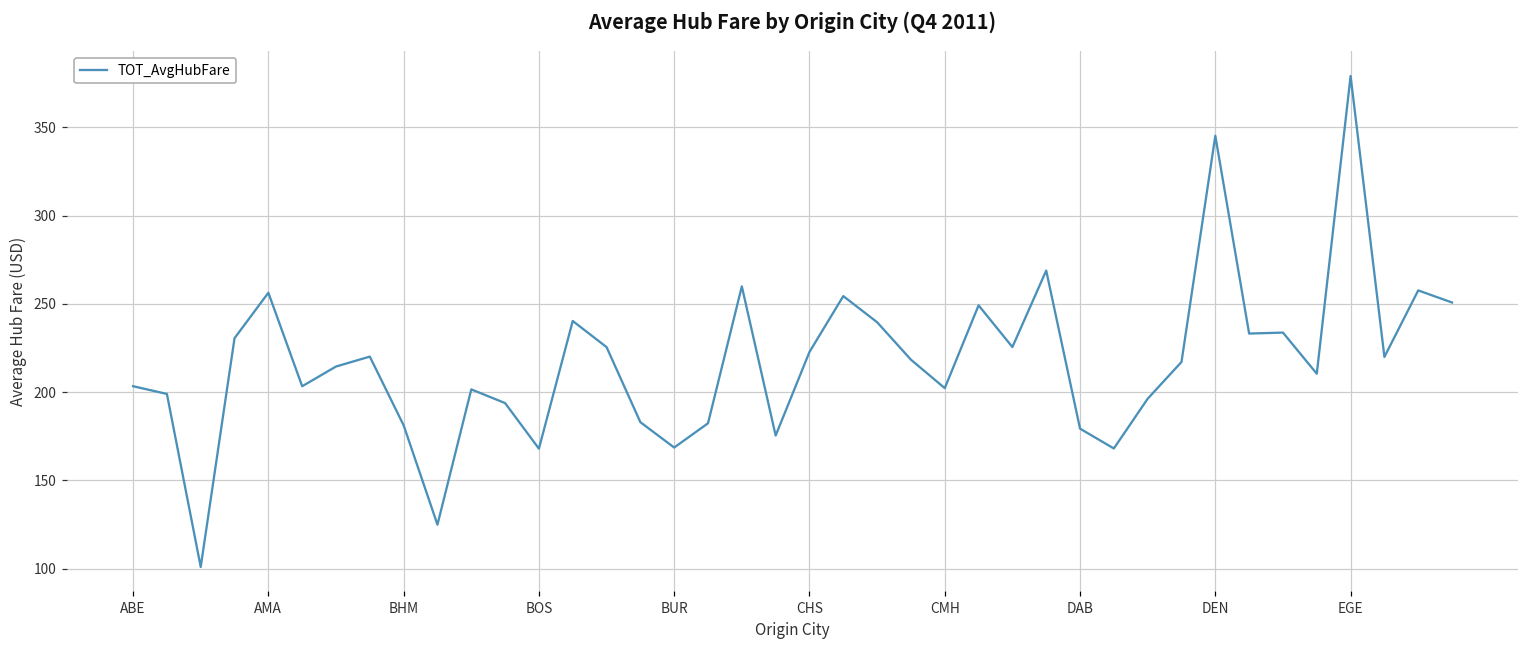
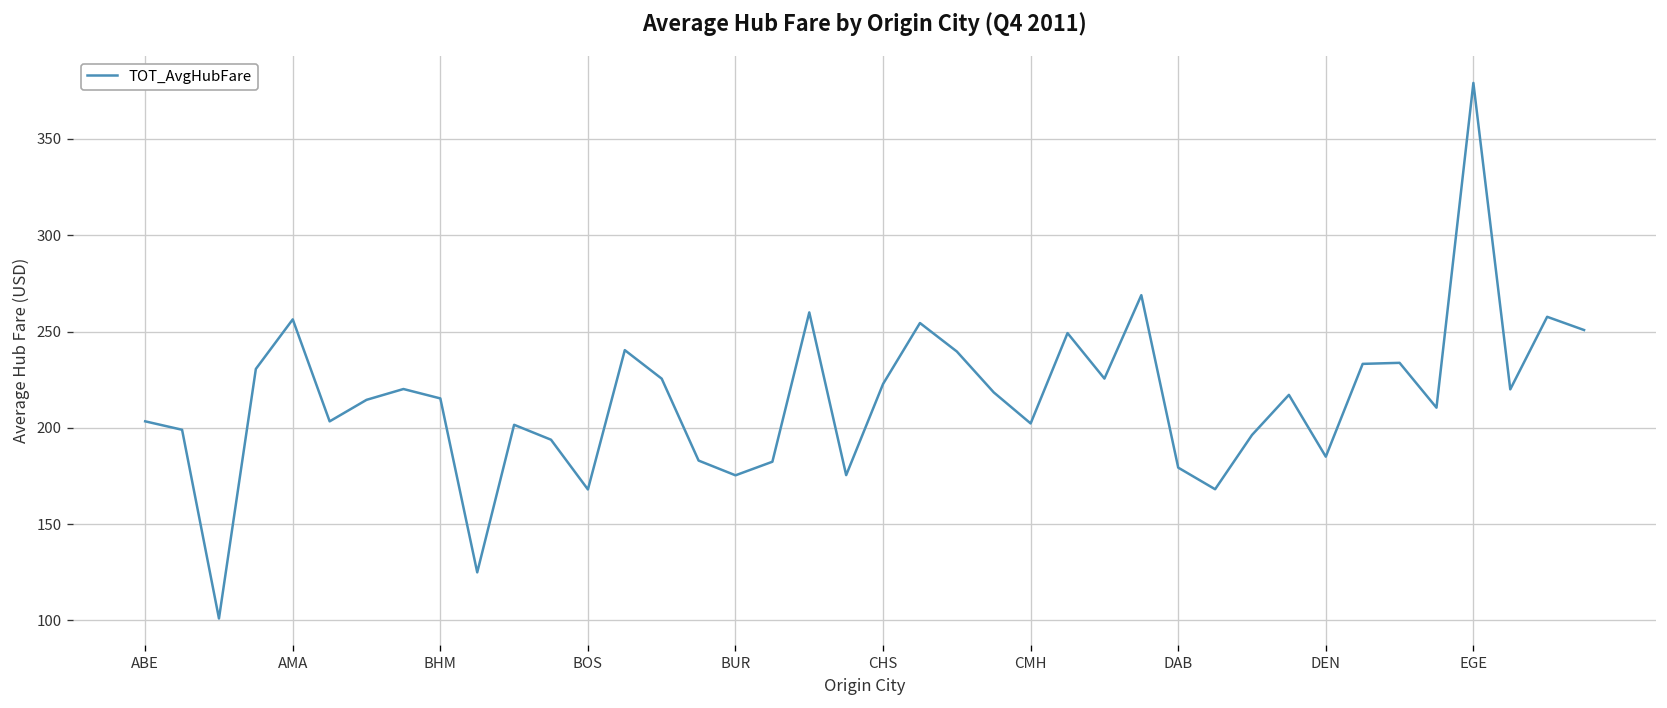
  {
    "ABE": 203,
    "AMA": 256,
-   "BHM": 181,
+   "BHM": 215,
    "BOS": 168,
-   "BUR": 169,
+   "BUR": 175,
    "CHS": 223,
    "CMH": 202,
    "DAB": 179,
-   "DEN": 345,
+   "DEN": 185,
    "EGE": 379
  }
